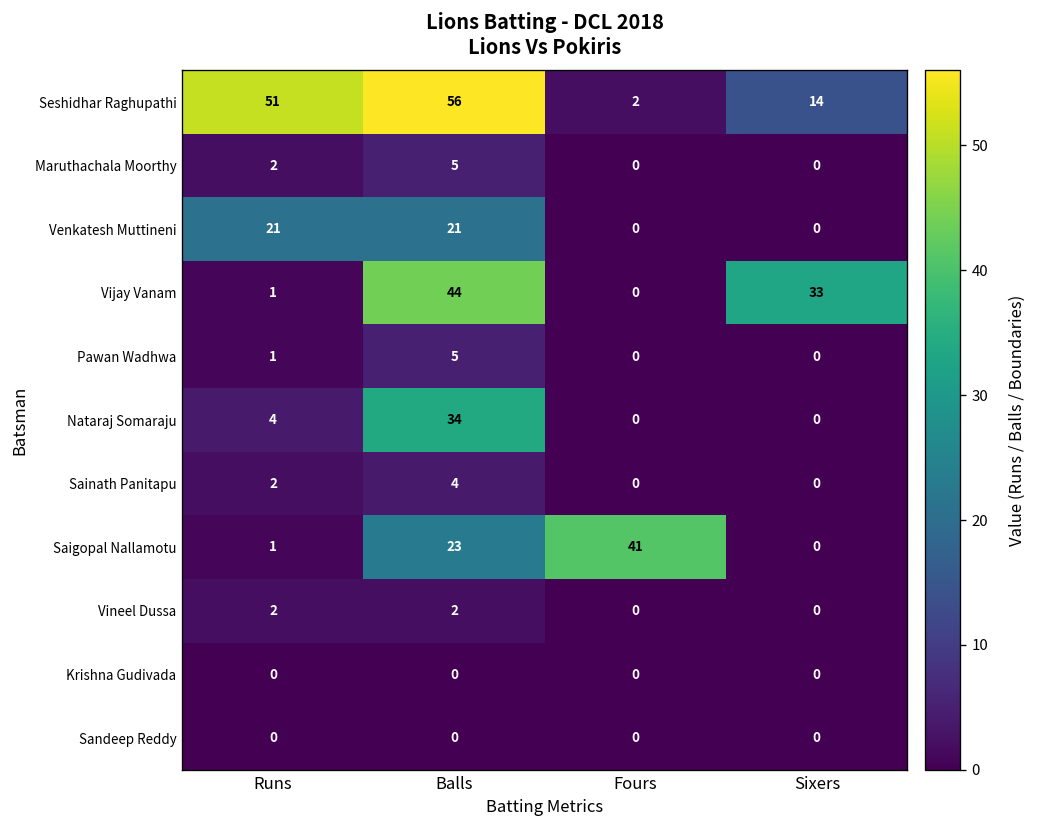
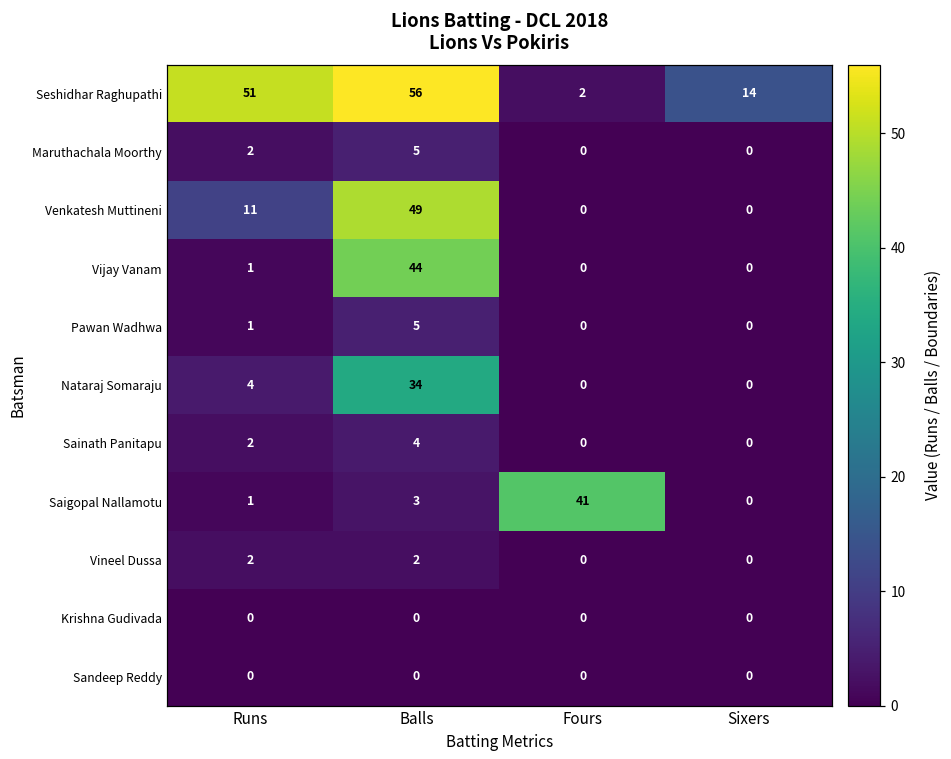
  {
    "Seshidhar Raghupathi": {
      "Runs": 51,
      "Balls": 56,
      "Fours": 2,
      "Sixers": 14
    },
    "Maruthachala Moorthy": {
      "Runs": 2,
      "Balls": 5,
      "Fours": 0,
      "Sixers": 0
    },
    "Venkatesh Muttineni": {
-     "Runs": 21,
-     "Balls": 21,
+     "Runs": 11,
+     "Balls": 49,
      "Fours": 0,
      "Sixers": 0
    },
    "Vijay Vanam": {
      "Runs": 1,
      "Balls": 44,
      "Fours": 0,
-     "Sixers": 33
+     "Sixers": 0
    },
    "Pawan Wadhwa": {
      "Runs": 1,
      "Balls": 5,
      "Fours": 0,
      "Sixers": 0
    },
    "Nataraj Somaraju": {
      "Runs": 4,
      "Balls": 34,
      "Fours": 0,
      "Sixers": 0
    },
    "Sainath Panitapu": {
      "Runs": 2,
      "Balls": 4,
      "Fours": 0,
      "Sixers": 0
    },
    "Saigopal Nallamotu": {
      "Runs": 1,
-     "Balls": 23,
+     "Balls": 3,
      "Fours": 41,
      "Sixers": 0
    },
    "Vineel Dussa": {
      "Runs": 2,
      "Balls": 2,
      "Fours": 0,
      "Sixers": 0
    },
    "Krishna Gudivada": {
      "Runs": 0,
      "Balls": 0,
      "Fours": 0,
      "Sixers": 0
    },
    "Sandeep Reddy": {
      "Runs": 0,
      "Balls": 0,
      "Fours": 0,
      "Sixers": 0
    }
  }
